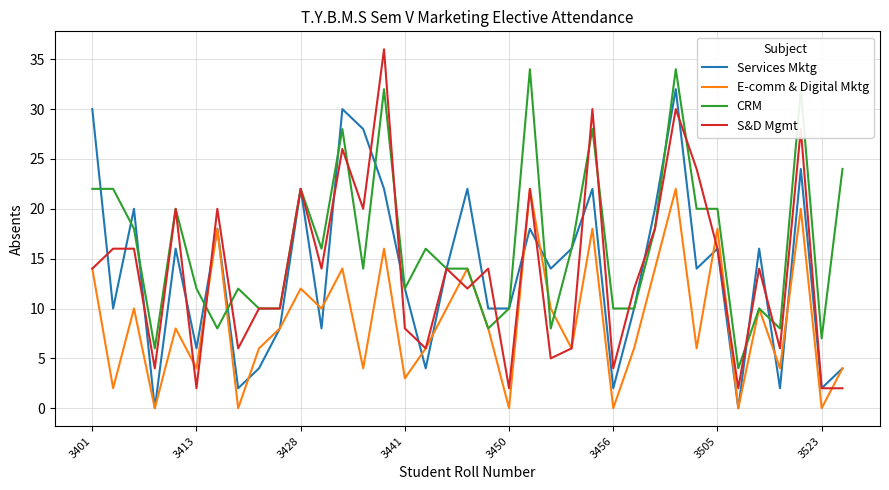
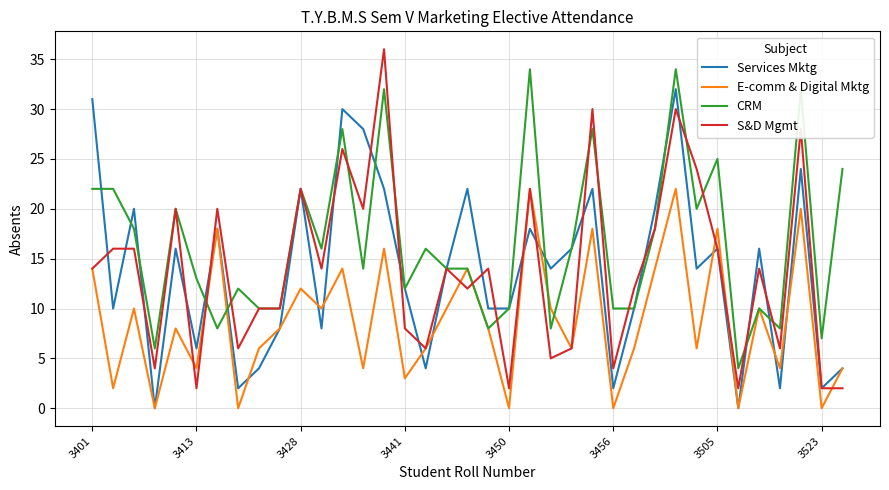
  {
    "Services Mktg": {
-     "3401": 30,
+     "3401": 31,
      "3413": 6,
      "3456": 2
    },
    "E-comm & Digital Mktg": {
      "3413": 4,
      "3428": 12,
      "3441": 3,
      "3450": 0,
      "3456": 0,
      "3505": 18,
      "3523": 0
    },
    "CRM": {
      "3401": 22,
-     "3413": 12,
+     "3413": 13,
      "3456": 10,
-     "3505": 20,
+     "3505": 25,
      "3523": 7
    },
    "S&D Mgmt": {
      "3413": 2,
      "3441": 8,
      "3450": 2,
      "3456": 4
    }
  }
